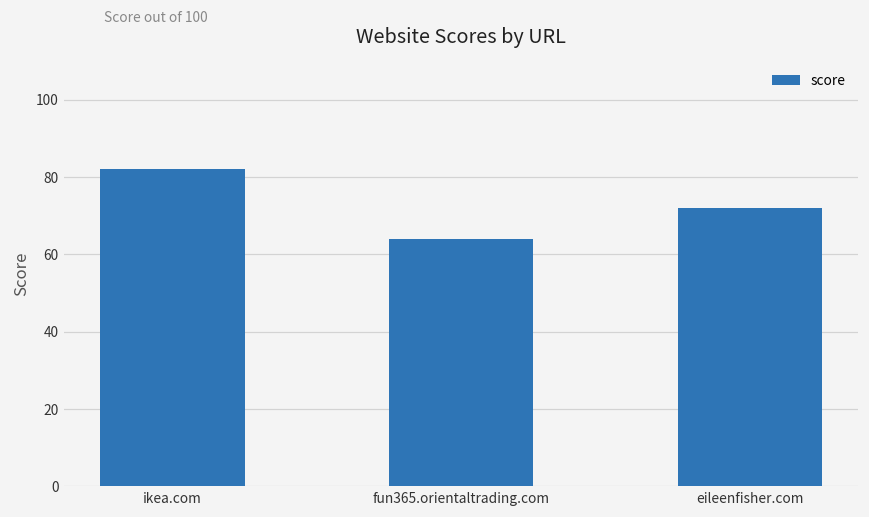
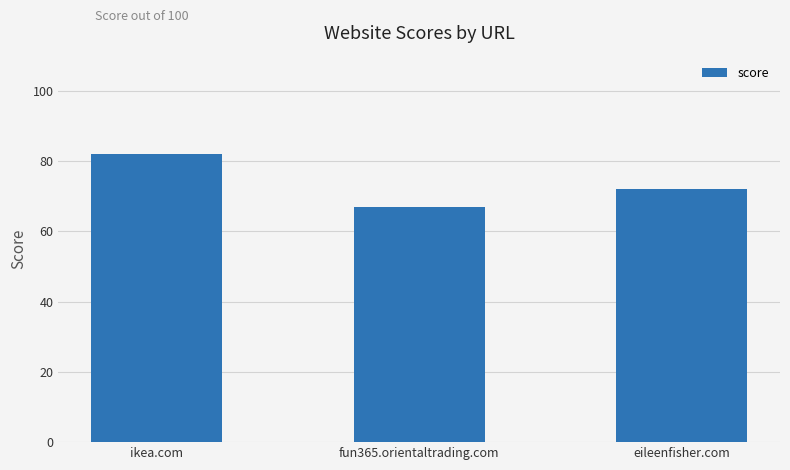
  {
    "ikea.com": 82,
-   "fun365.orientaltrading.com": 64,
+   "fun365.orientaltrading.com": 67,
    "eileenfisher.com": 72
  }
